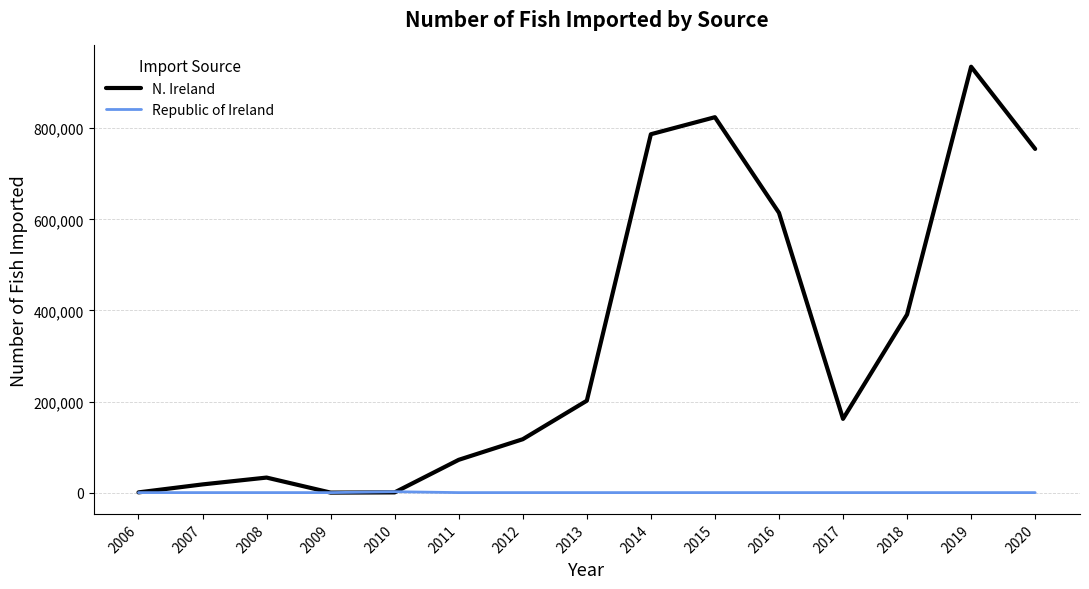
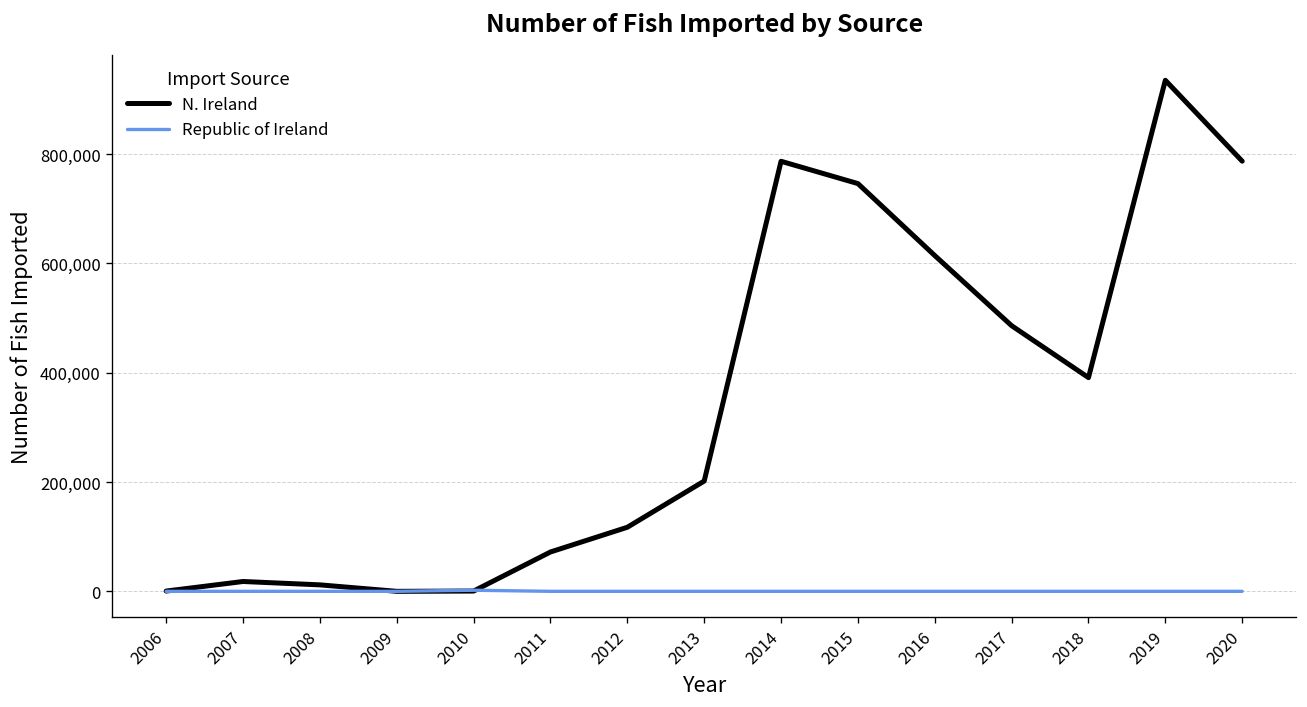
  {
    "N. Ireland": {
      "2007": "20,000",
-     "2008": "30,000",
+     "2008": "10,000",
      "2011": "70,000",
      "2012": "120,000",
      "2013": "200,000",
      "2014": "790,000",
-     "2015": "820,000",
+     "2015": "750,000",
      "2016": "610,000",
-     "2017": "160,000",
+     "2017": "490,000",
      "2018": "390,000",
      "2019": "940,000",
-     "2020": "750,000"
+     "2020": "790,000"
    },
    "Republic of Ireland": {
      "2007": "0",
      "2008": "0",
      "2011": "0",
      "2012": "0",
      "2013": "0",
      "2014": "0",
      "2015": "0",
      "2016": "0",
      "2017": "0",
      "2018": "0",
      "2019": "0",
      "2020": "0"
    }
  }
